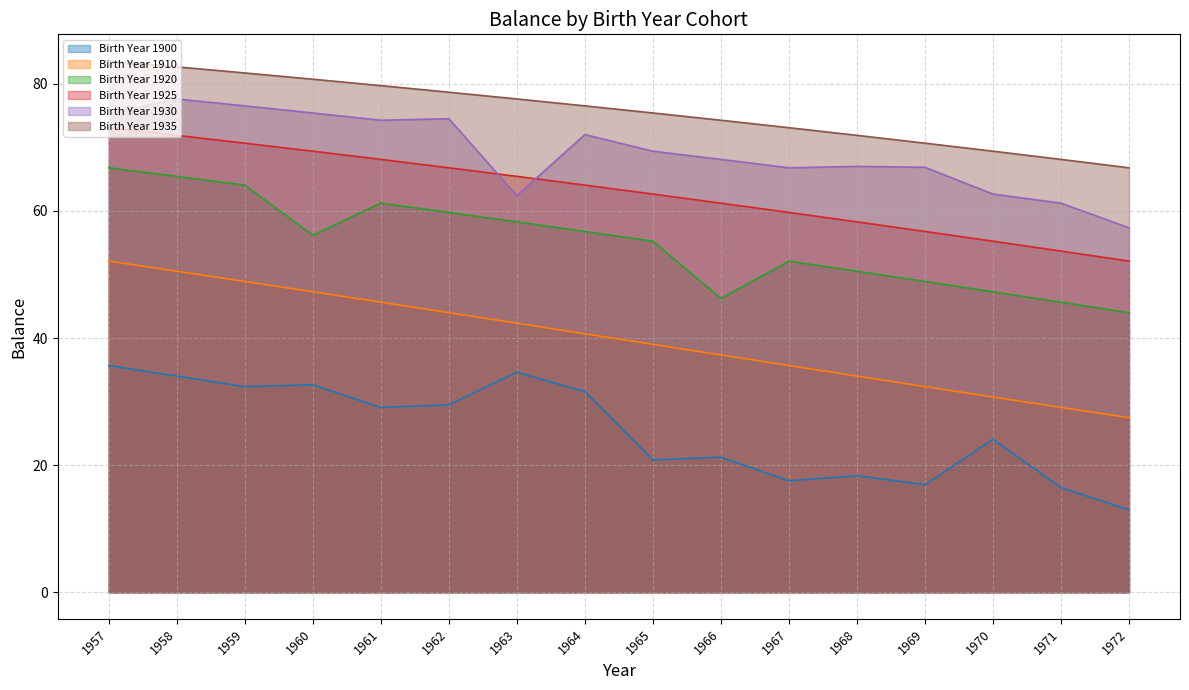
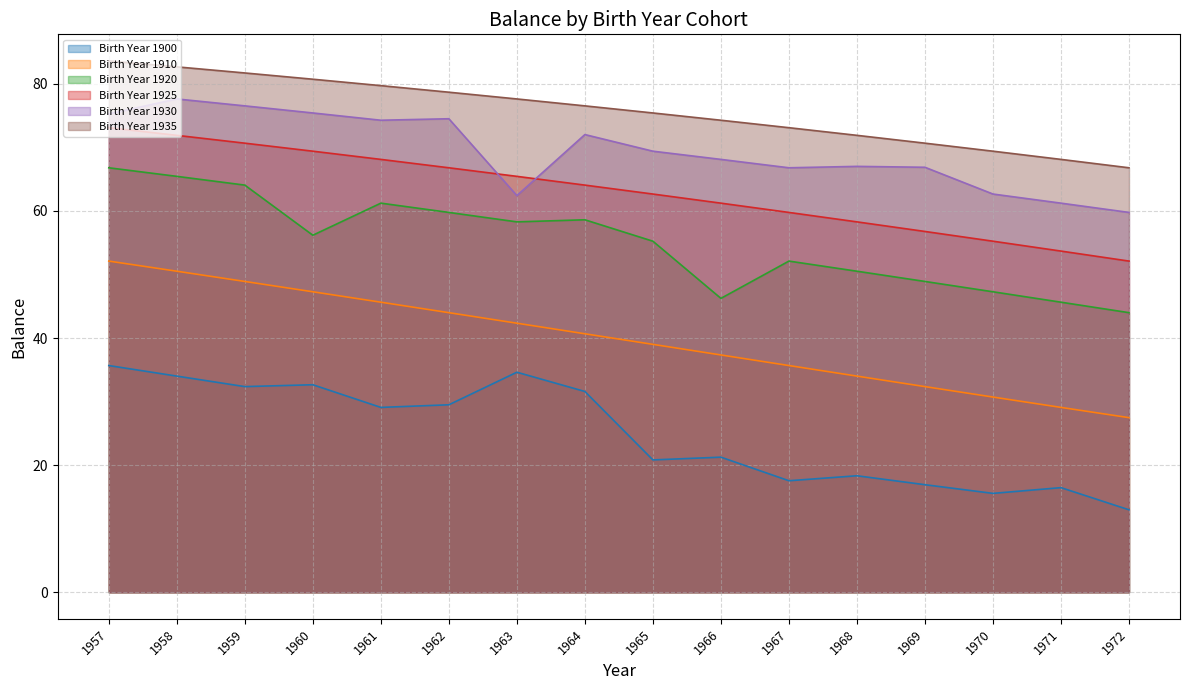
  {
    "Birth Year 1900": {
      "1957": 36,
      "1958": 34,
      "1959": 32,
      "1960": 33,
      "1961": 29,
      "1962": 29,
      "1963": 35,
      "1964": 32,
      "1965": 21,
      "1966": 21,
      "1967": 18,
      "1968": 18,
      "1969": 17,
-     "1970": 24,
+     "1970": 16,
      "1971": 16,
      "1972": 13
    },
    "Birth Year 1920": {
      "1957": 67,
      "1958": 65,
      "1959": 64,
      "1960": 56,
      "1961": 61,
      "1962": 60,
      "1963": 58,
-     "1964": 57,
+     "1964": 59,
      "1965": 55,
      "1966": 46,
      "1967": 52,
      "1968": 51,
      "1969": 49,
      "1970": 47,
      "1971": 46,
      "1972": 44
    },
    "Birth Year 1930": {
      "1959": 77,
      "1960": 75,
      "1961": 74,
      "1962": 75,
      "1963": 62,
      "1964": 72,
      "1965": 69,
      "1966": 68,
      "1967": 67,
      "1968": 67,
      "1969": 67,
      "1970": 63,
      "1971": 61,
-     "1972": 57
+     "1972": 60
    }
  }
